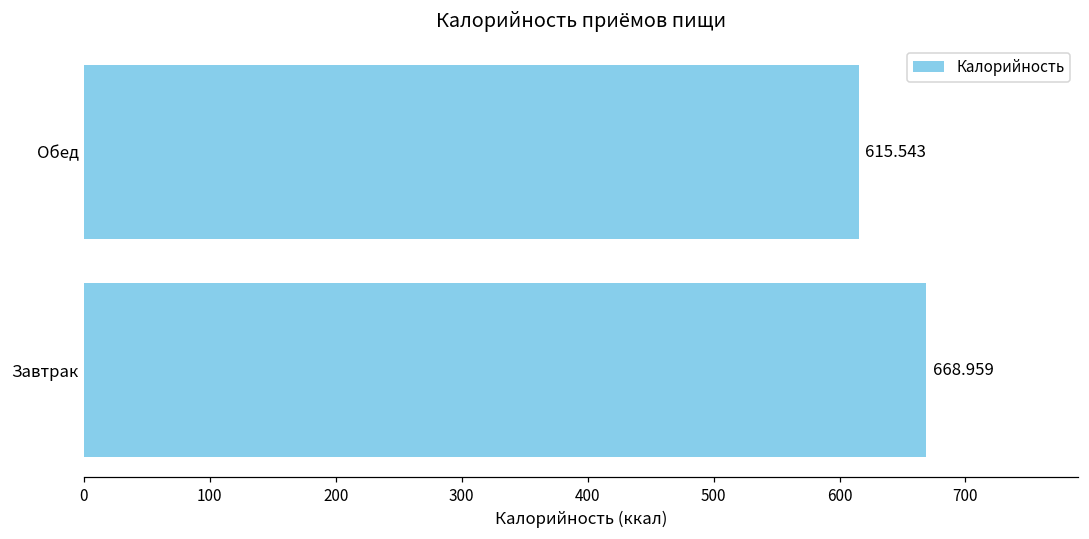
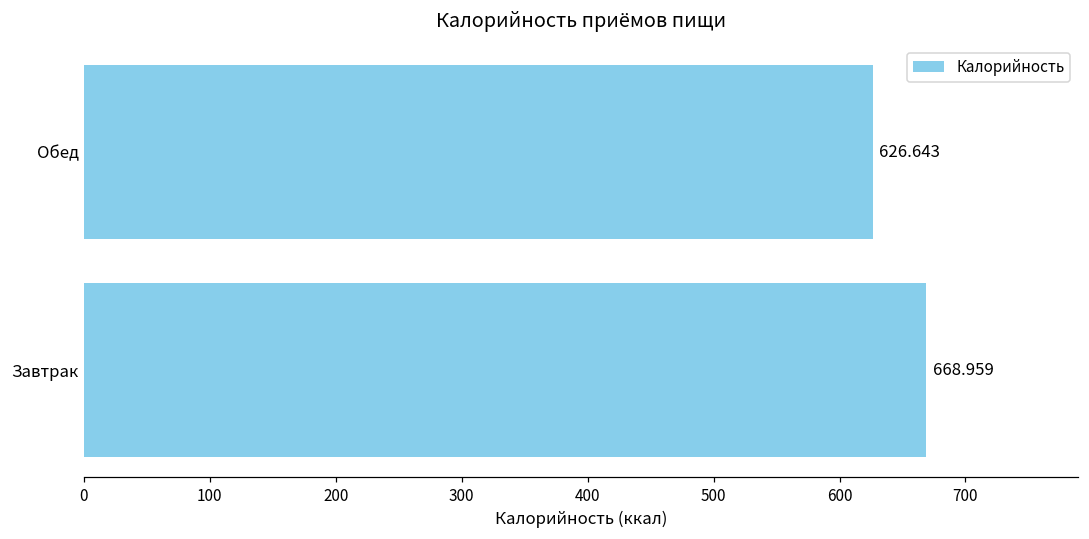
  {
-   "Обед": 615.543,
+   "Обед": 626.643,
    "Завтрак": 668.959
  }
